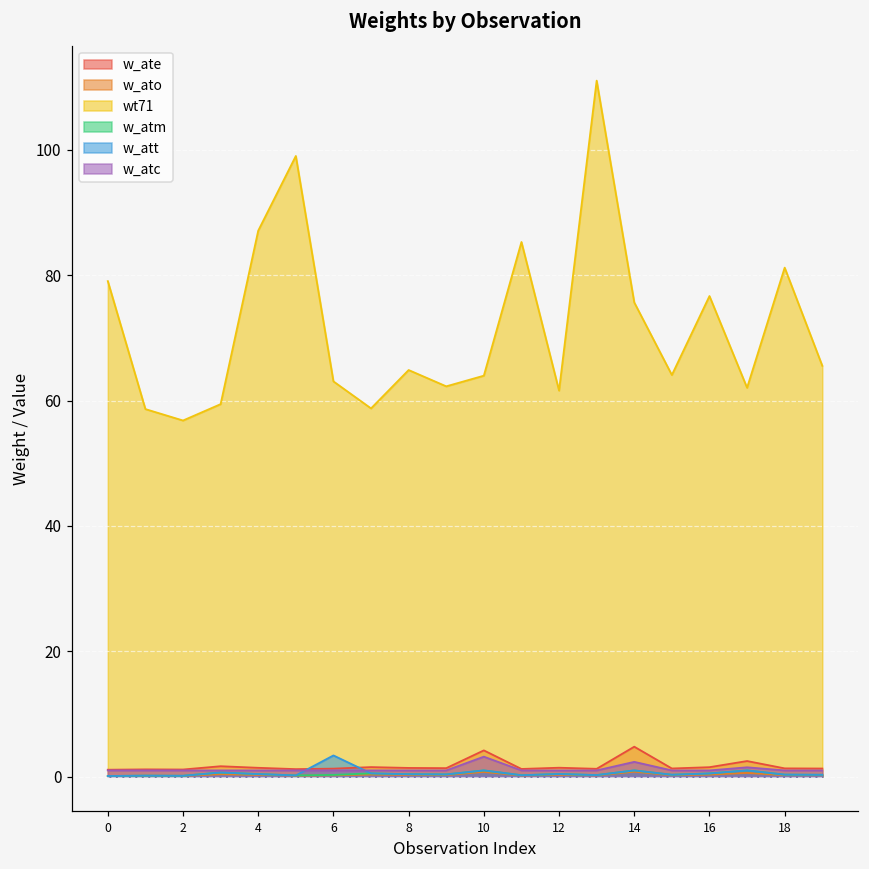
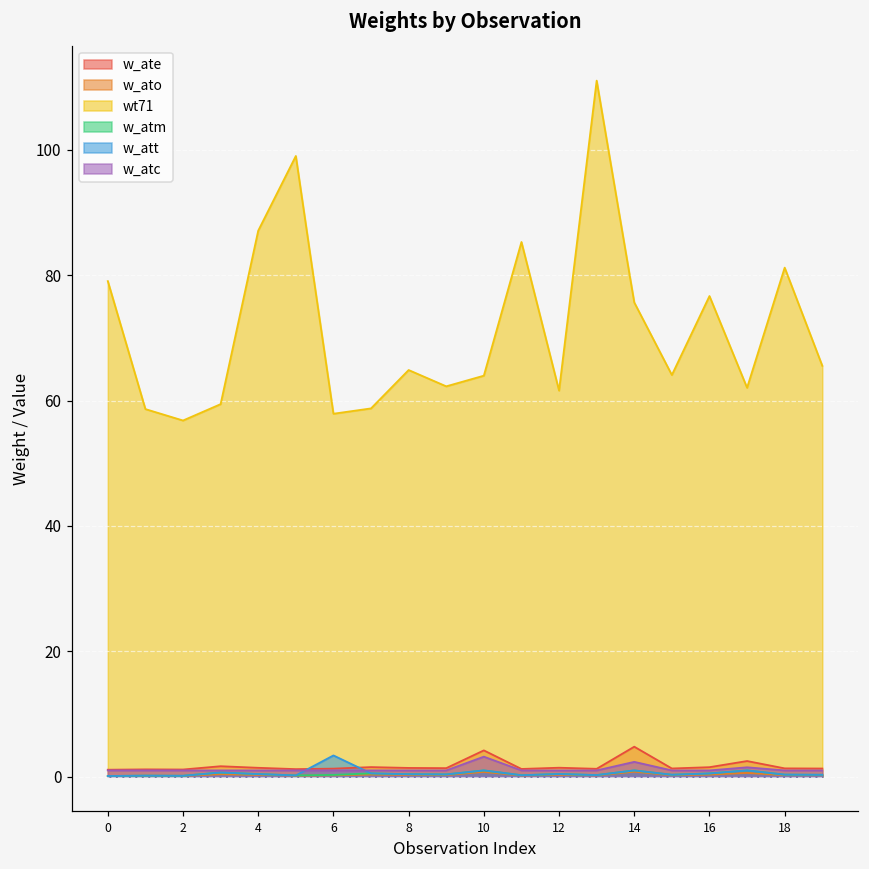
  {
    "wt71": {
      "0": 79,
      "2": 57,
      "4": 87,
-     "6": 63,
+     "6": 58,
      "8": 65,
      "10": 64,
      "12": 62,
      "14": 76,
      "16": 77,
      "18": 81
    },
    "w_att": {
      "6": 3
    },
    "w_atc": {
      "10": 3,
      "14": 2,
      "16": 1
    }
  }
